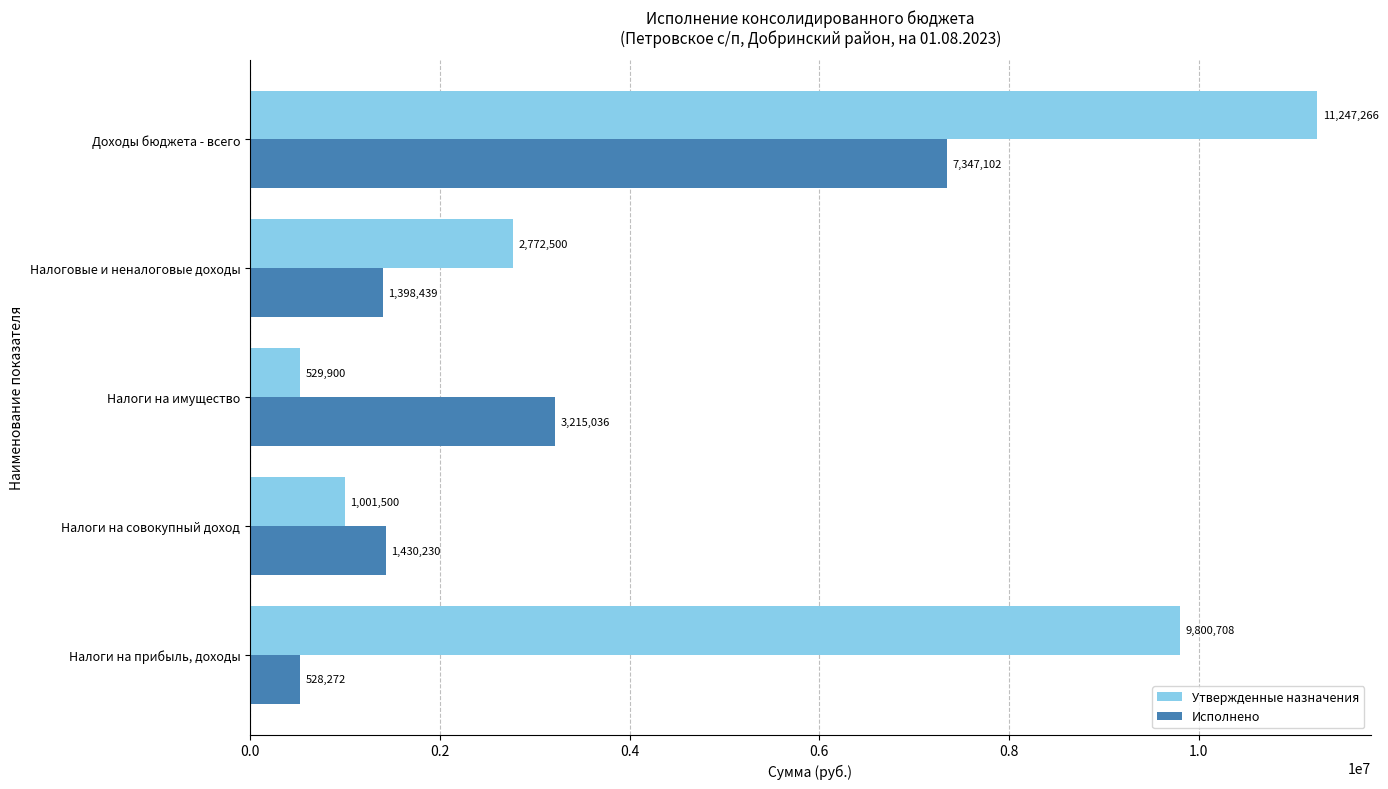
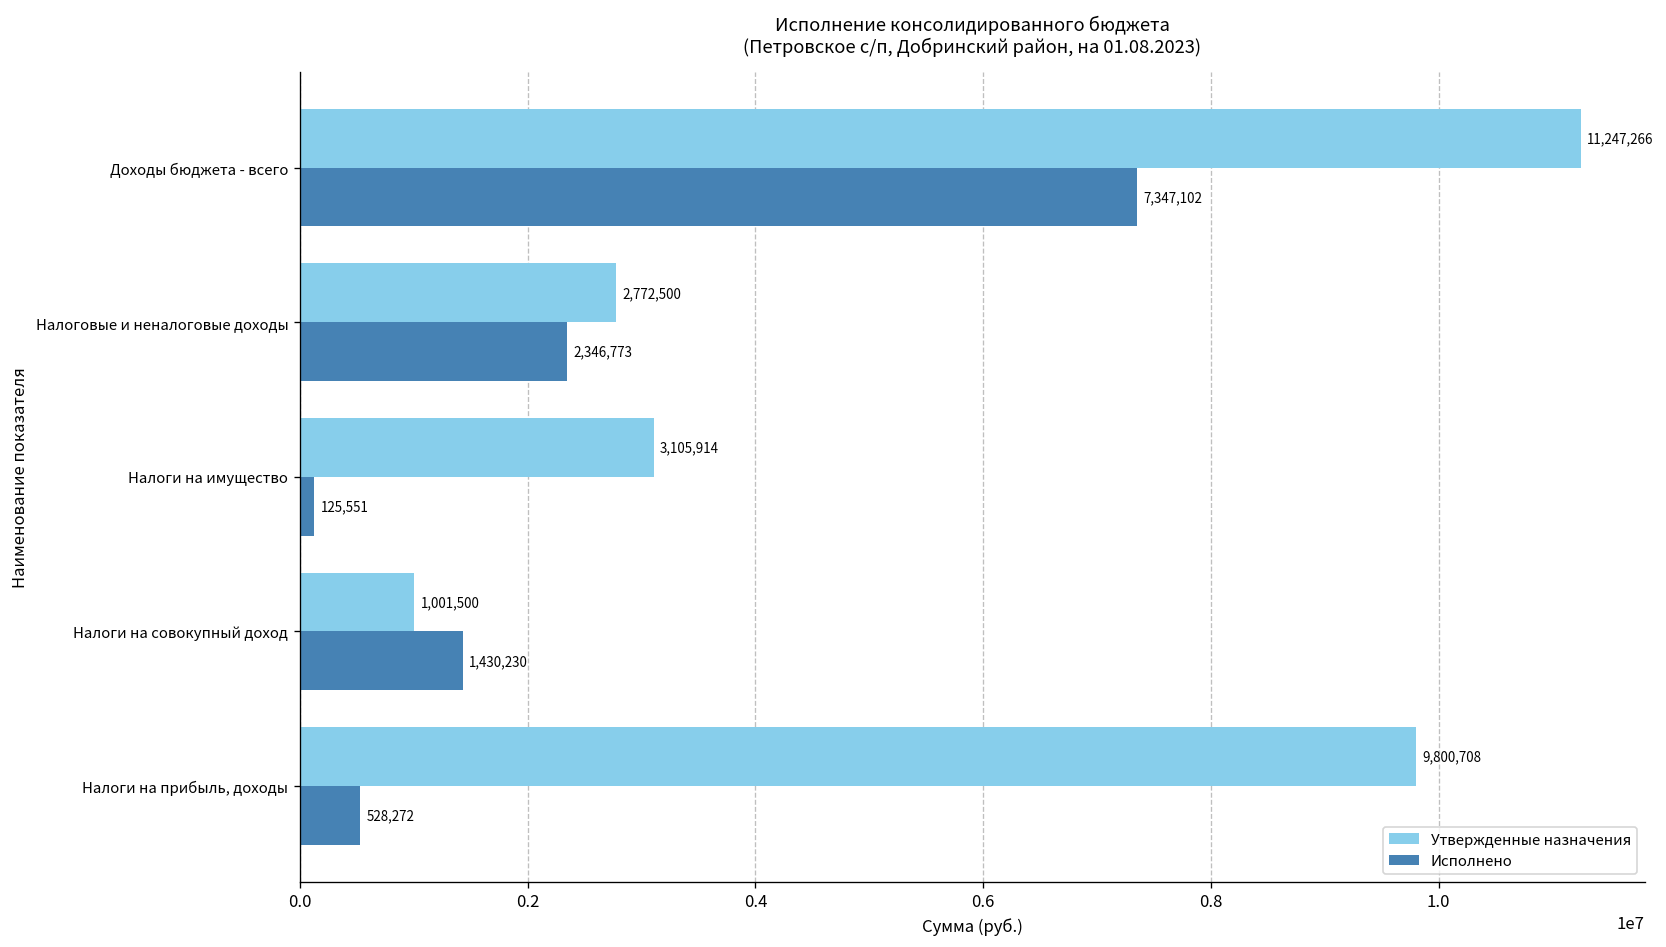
  {
    "Утвержденные назначения": {
      "Доходы бюджета - всего": "11,247,266",
      "Налоговые и неналоговые доходы": "2,772,500",
-     "Налоги на имущество": "529,900",
+     "Налоги на имущество": "3,105,914",
      "Налоги на совокупный доход": "1,001,500",
      "Налоги на прибыль, доходы": "9,800,708"
    },
    "Исполнено": {
      "Доходы бюджета - всего": "7,347,102",
-     "Налоговые и неналоговые доходы": "1,398,439",
-     "Налоги на имущество": "3,215,036",
+     "Налоговые и неналоговые доходы": "2,346,773",
+     "Налоги на имущество": "125,551",
      "Налоги на совокупный доход": "1,430,230",
      "Налоги на прибыль, доходы": "528,272"
    }
  }
